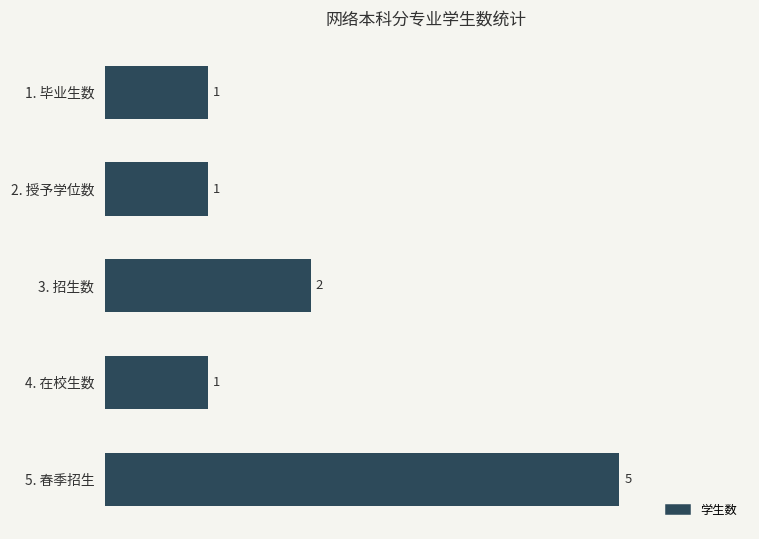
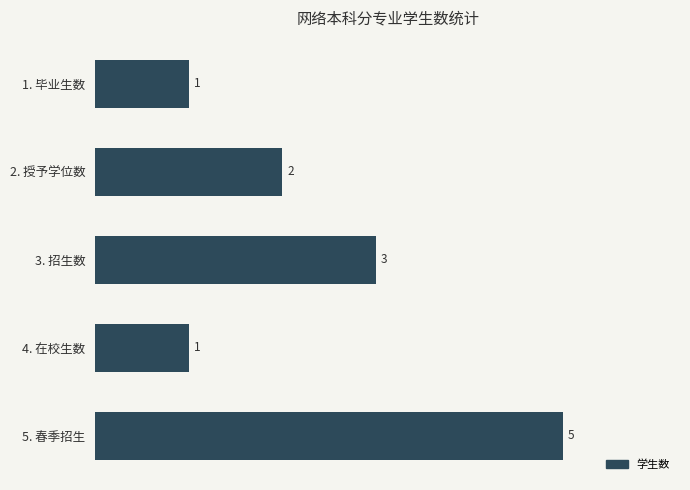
  {
    "1. 毕业生数": 1,
-   "2. 授予学位数": 1,
-   "3. 招生数": 2,
+   "2. 授予学位数": 2,
+   "3. 招生数": 3,
    "4. 在校生数": 1,
    "5. 春季招生": 5
  }
